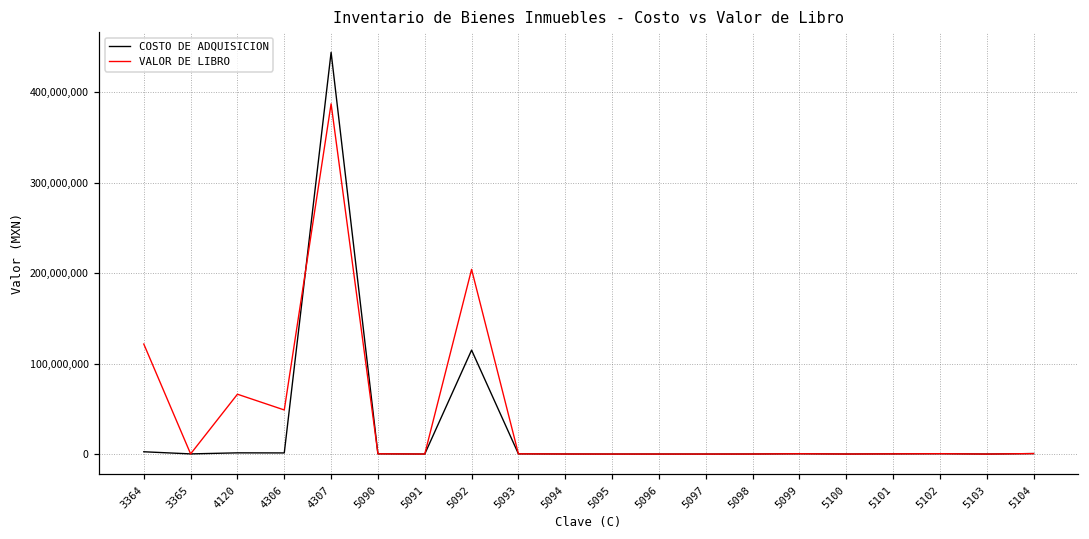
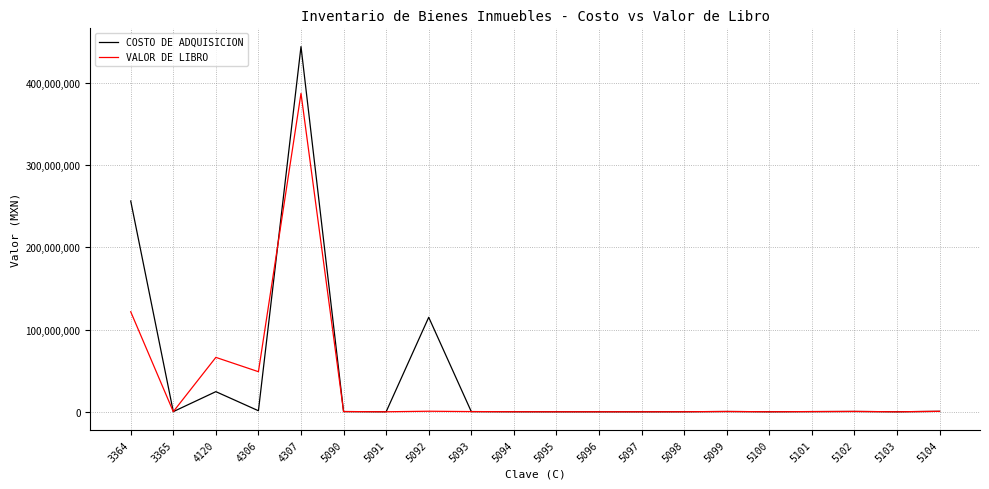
  {
    "COSTO DE ADQUISICION": {
-     "3364": "0",
-     "4120": "0",
+     "3364": "260,000,000",
+     "4120": "20,000,000",
      "4306": "0",
      "4307": "440,000,000",
      "5092": "110,000,000"
    },
    "VALOR DE LIBRO": {
      "3364": "120,000,000",
      "4120": "70,000,000",
      "4306": "50,000,000",
      "4307": "390,000,000",
-     "5092": "200,000,000"
+     "5092": "0"
    }
  }
